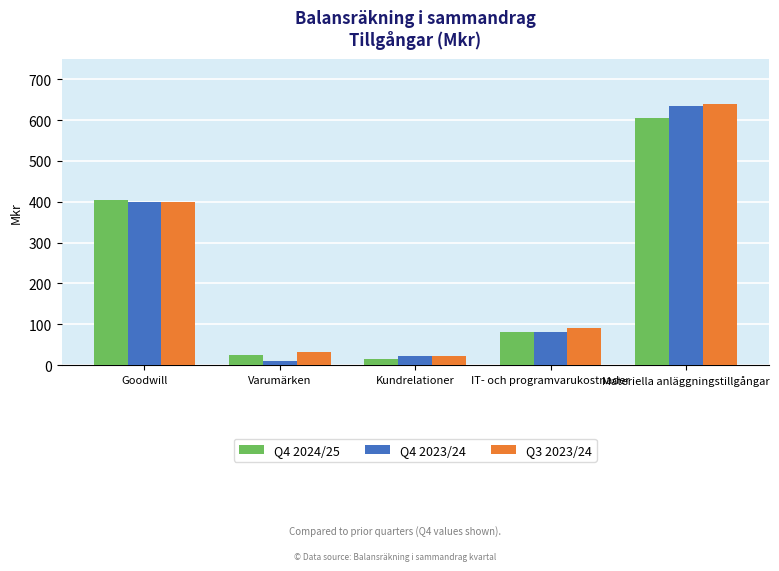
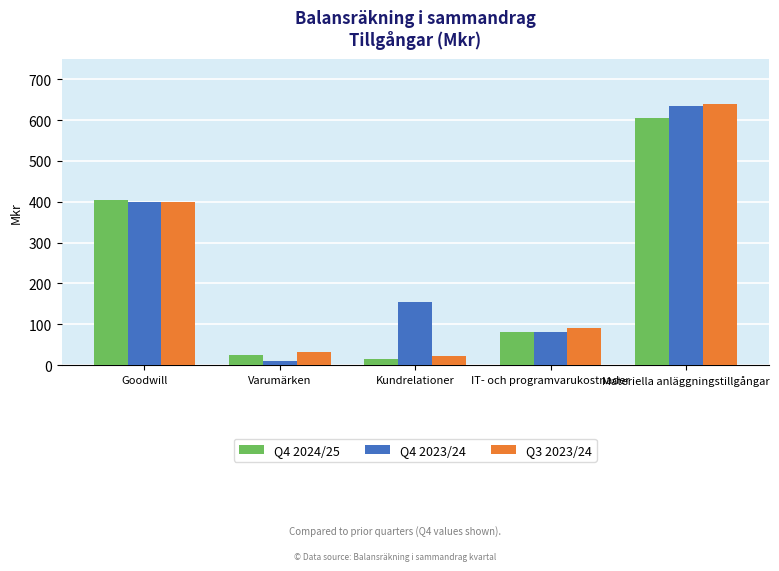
  {
    "Q4 2023/24": {
      "Goodwill": 400,
      "Varumärken": 10,
-     "Kundrelationer": 20
+     "Kundrelationer": 150
    }
  }
